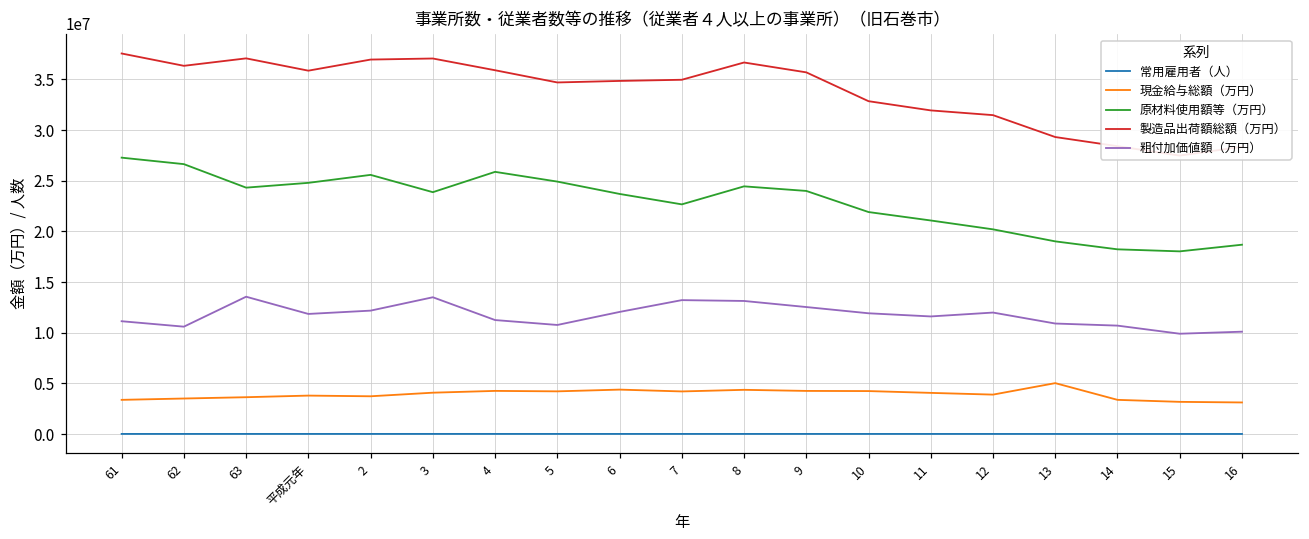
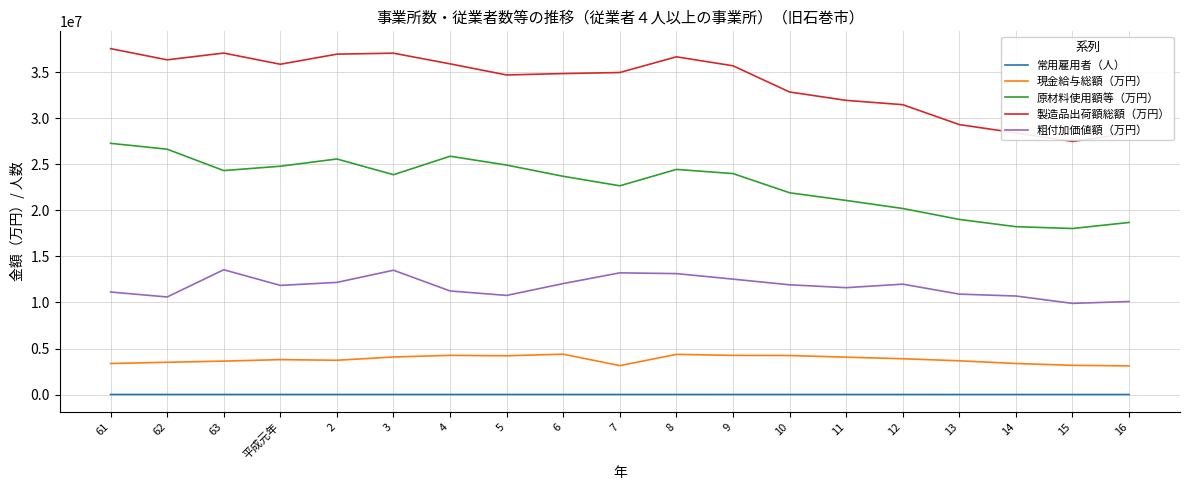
  {
    "常用雇用者（人）": {
      "61": 0,
      "62": 0,
      "63": 0,
      "平成元年": 0,
      "2": 0,
      "3": 0,
      "4": 0,
      "5": 0,
      "6": 0,
      "7": 0,
      "8": 0,
      "9": 0,
      "10": 0,
      "11": 0,
      "12": 0,
      "13": 0,
      "14": 0,
      "15": 0,
      "16": 0
    },
    "現金給与総額（万円）": {
      "61": 3000000,
      "62": 4000000,
      "63": 4000000,
      "平成元年": 4000000,
      "2": 4000000,
      "3": 4000000,
      "4": 4000000,
      "5": 4000000,
      "6": 4000000,
-     "7": 4000000,
+     "7": 3000000,
      "8": 4000000,
      "9": 4000000,
      "10": 4000000,
      "11": 4000000,
      "12": 4000000,
-     "13": 5000000,
+     "13": 4000000,
      "14": 3000000,
      "15": 3000000,
      "16": 3000000
    },
    "原材料使用額等（万円）": {
      "61": 27000000,
      "62": 27000000,
      "63": 24000000,
      "平成元年": 25000000,
      "2": 26000000,
      "3": 24000000,
      "4": 26000000,
      "5": 25000000,
      "6": 24000000,
      "7": 23000000,
      "8": 24000000,
      "9": 24000000,
      "10": 22000000,
      "11": 21000000,
      "12": 20000000,
      "13": 19000000,
      "14": 18000000,
      "15": 18000000,
      "16": 19000000
    },
    "製造品出荷額総額（万円）": {
      "61": 38000000,
      "62": 36000000,
      "63": 37000000,
      "平成元年": 36000000,
      "2": 37000000,
      "3": 37000000,
      "4": 36000000,
      "5": 35000000,
      "6": 35000000,
      "7": 35000000,
      "8": 37000000,
      "9": 36000000,
      "10": 33000000,
      "11": 32000000,
      "12": 31000000,
      "13": 29000000,
      "15": 27000000
    },
    "粗付加価値額（万円）": {
      "61": 11000000,
      "62": 11000000,
      "63": 14000000,
      "平成元年": 12000000,
      "2": 12000000,
      "3": 14000000,
      "4": 11000000,
      "5": 11000000,
      "6": 12000000,
      "7": 13000000,
      "8": 13000000,
      "9": 13000000,
      "10": 12000000,
      "11": 12000000,
      "12": 12000000,
      "13": 11000000,
      "14": 11000000,
      "15": 10000000,
      "16": 10000000
    }
  }
